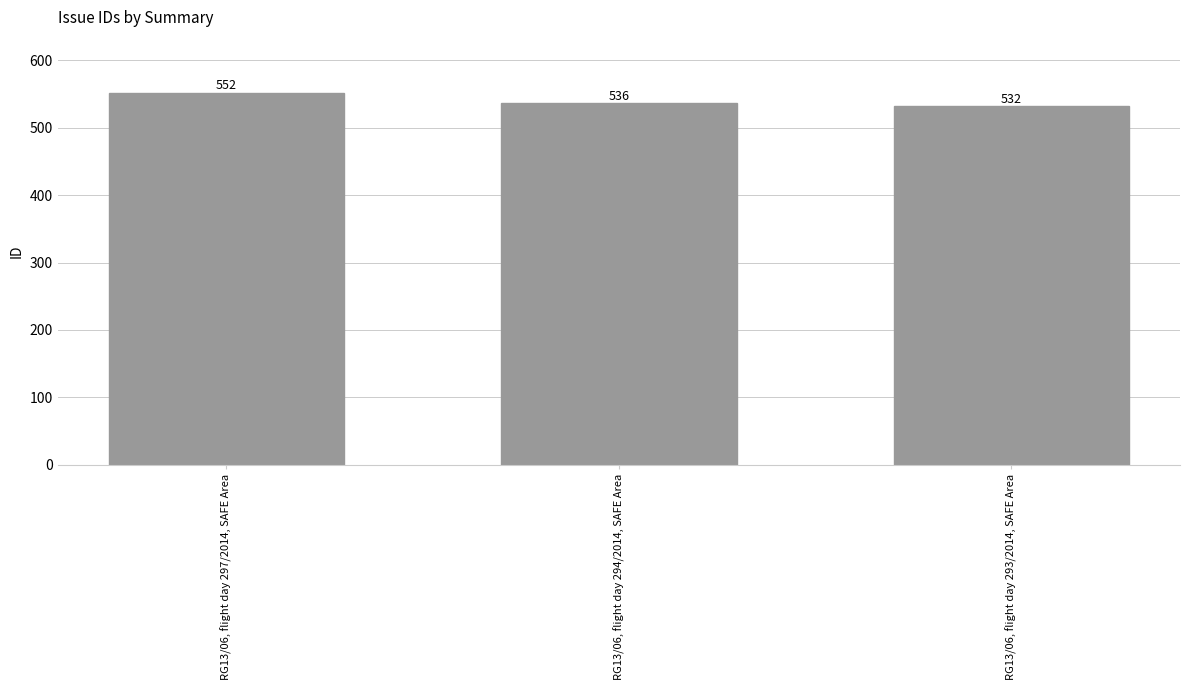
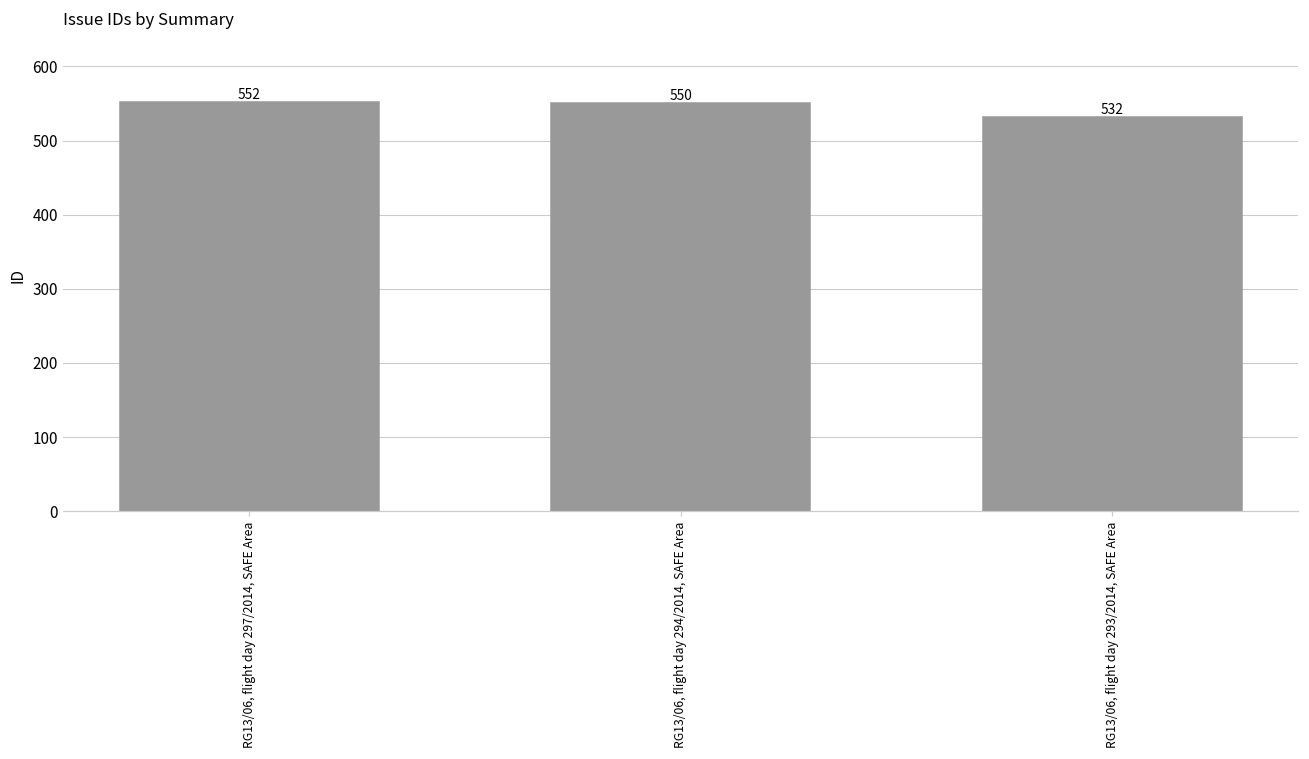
  {
    "RG13/06, flight day 297/2014, SAFE Area": 552,
-   "RG13/06, flight day 294/2014, SAFE Area": 536,
+   "RG13/06, flight day 294/2014, SAFE Area": 550,
    "RG13/06, flight day 293/2014, SAFE Area": 532
  }
